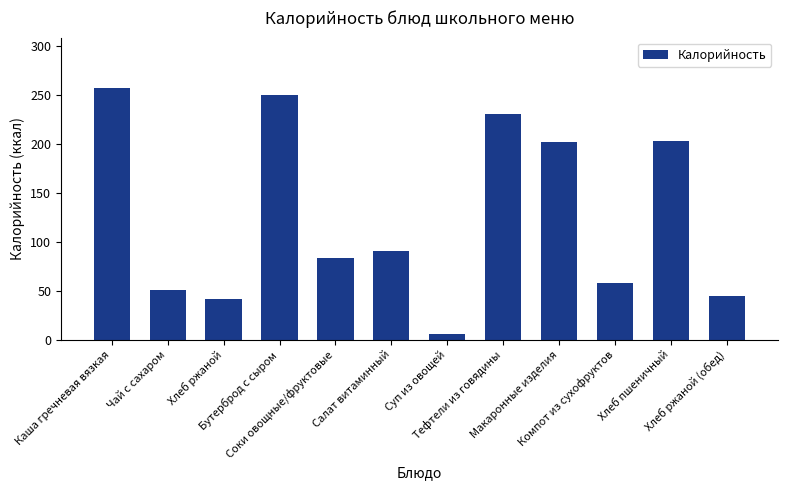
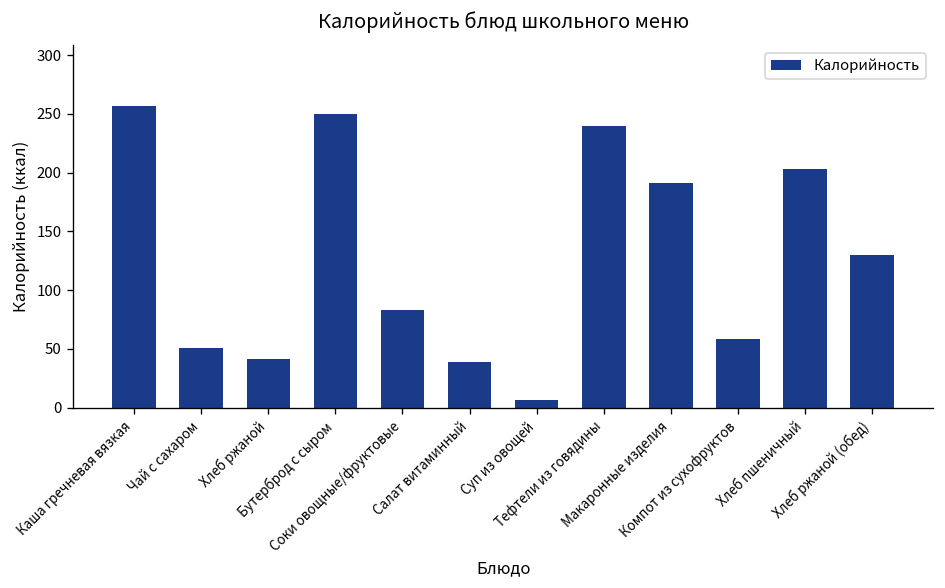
  {
    "Каша гречневая вязкая": 260,
    "Чай с сахаром": 50,
    "Хлеб ржаной": 40,
    "Бутерброд с сыром": 250,
    "Соки овощные/фруктовые": 80,
-   "Салат витаминный": 90,
+   "Салат витаминный": 40,
    "Суп из овощей": 10,
-   "Тефтели из говядины": 230,
-   "Макаронные изделия": 200,
+   "Тефтели из говядины": 240,
+   "Макаронные изделия": 190,
    "Компот из сухофруктов": 60,
    "Хлеб пшеничный": 200,
-   "Хлеб ржаной (обед)": 50
+   "Хлеб ржаной (обед)": 130
  }
